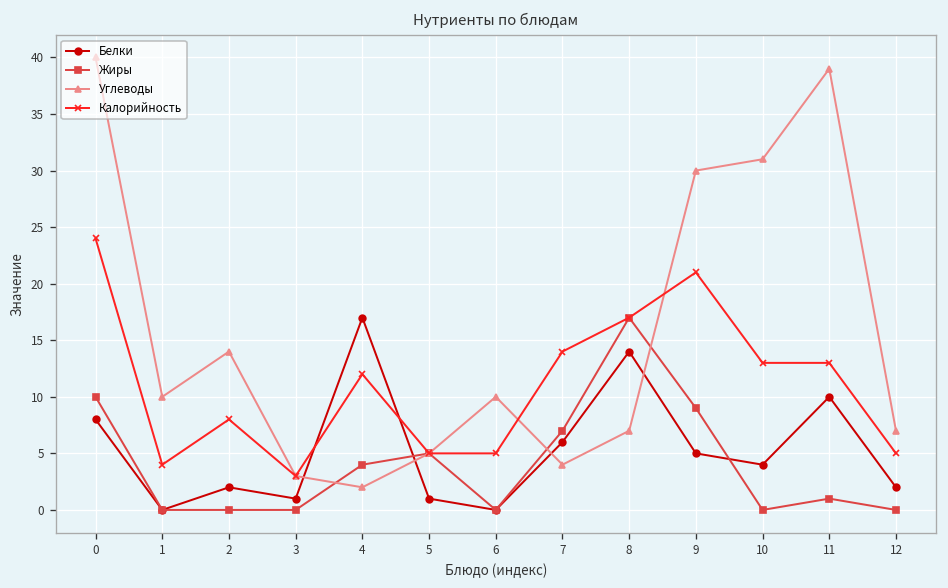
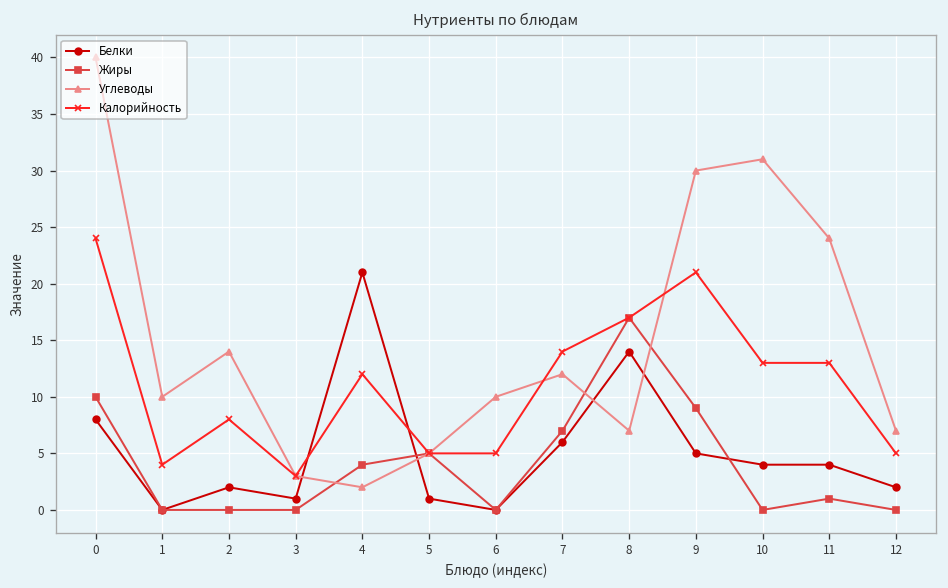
  {
    "Белки": {
      "0": 8,
      "2": 2,
      "3": 1,
-     "4": 17,
+     "4": 21,
      "5": 1,
      "7": 6,
      "8": 14,
      "9": 5,
      "10": 4,
-     "11": 10,
+     "11": 4,
      "12": 2
    },
    "Углеводы": {
      "1": 10,
      "2": 14,
      "4": 2,
      "6": 10,
-     "7": 4,
+     "7": 12,
      "8": 7,
      "9": 30,
      "10": 31,
-     "11": 39,
+     "11": 24,
      "12": 7
    }
  }
